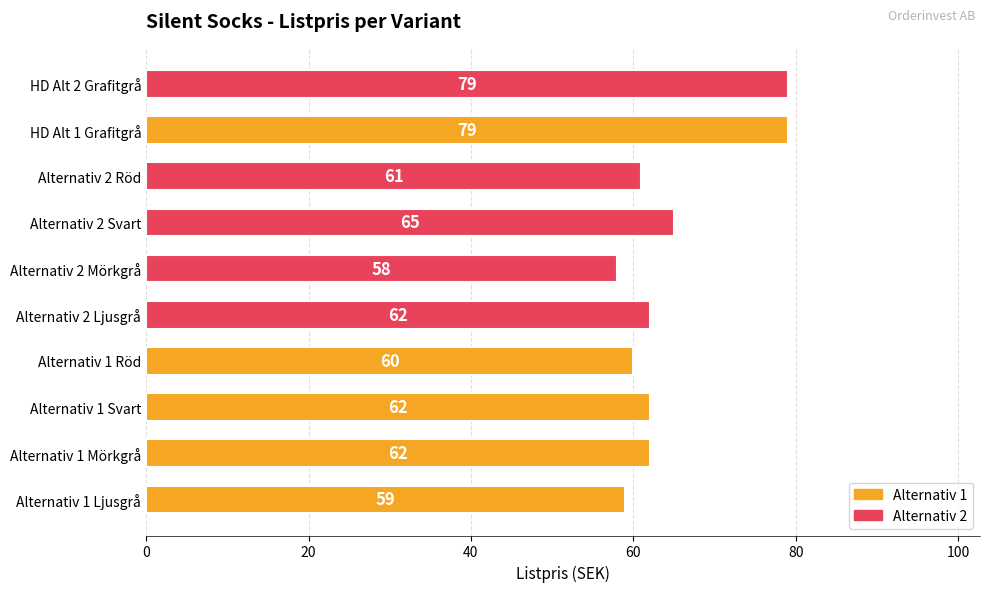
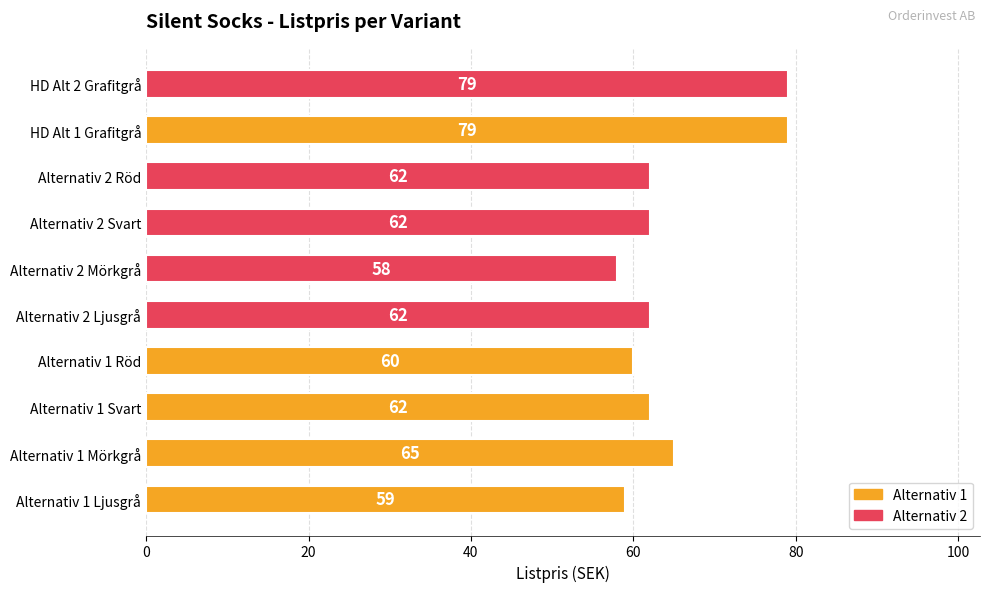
  {
    "HD Alt 2 Grafitgrå": 79,
    "HD Alt 1 Grafitgrå": 79,
-   "Alternativ 2 Röd": 61,
-   "Alternativ 2 Svart": 65,
+   "Alternativ 2 Röd": 62,
+   "Alternativ 2 Svart": 62,
    "Alternativ 2 Mörkgrå": 58,
    "Alternativ 2 Ljusgrå": 62,
    "Alternativ 1 Röd": 60,
    "Alternativ 1 Svart": 62,
-   "Alternativ 1 Mörkgrå": 62,
+   "Alternativ 1 Mörkgrå": 65,
    "Alternativ 1 Ljusgrå": 59
  }
